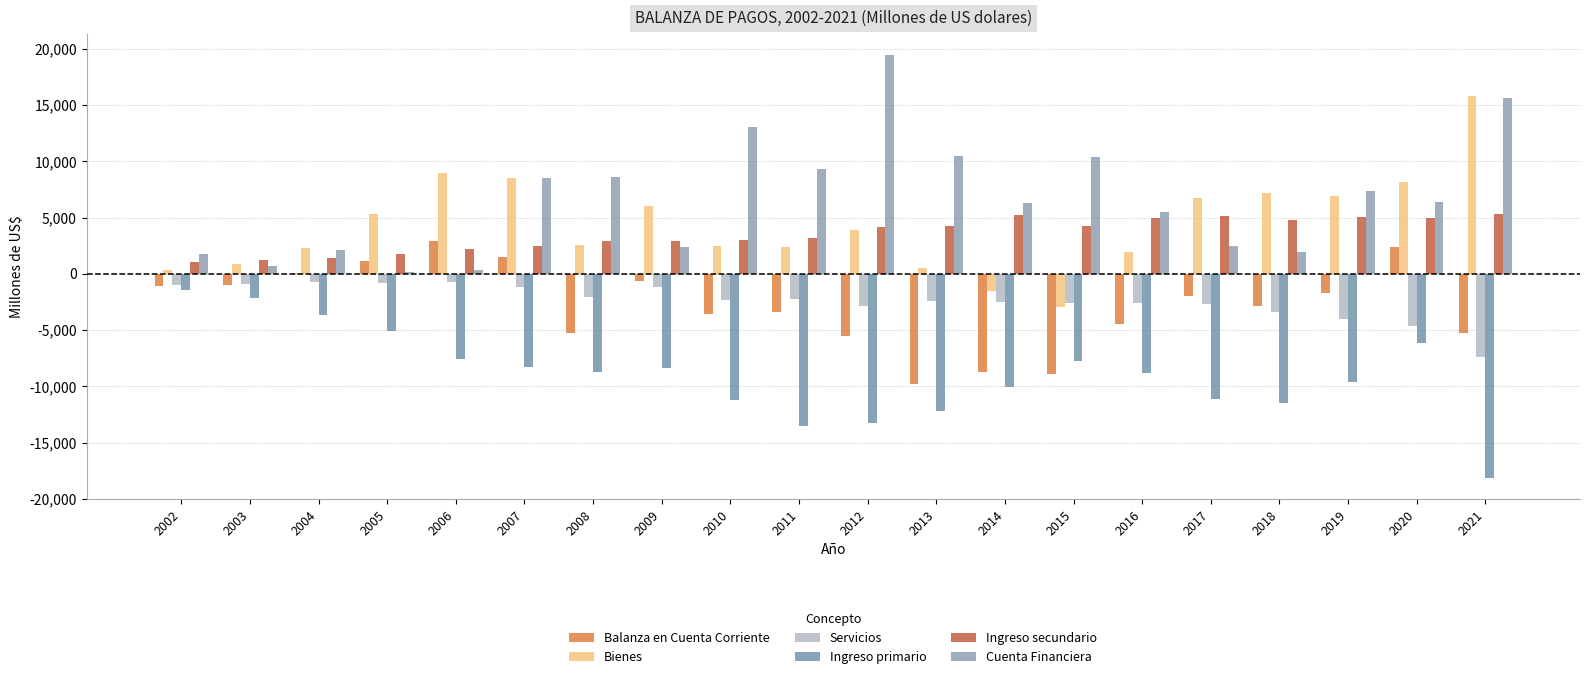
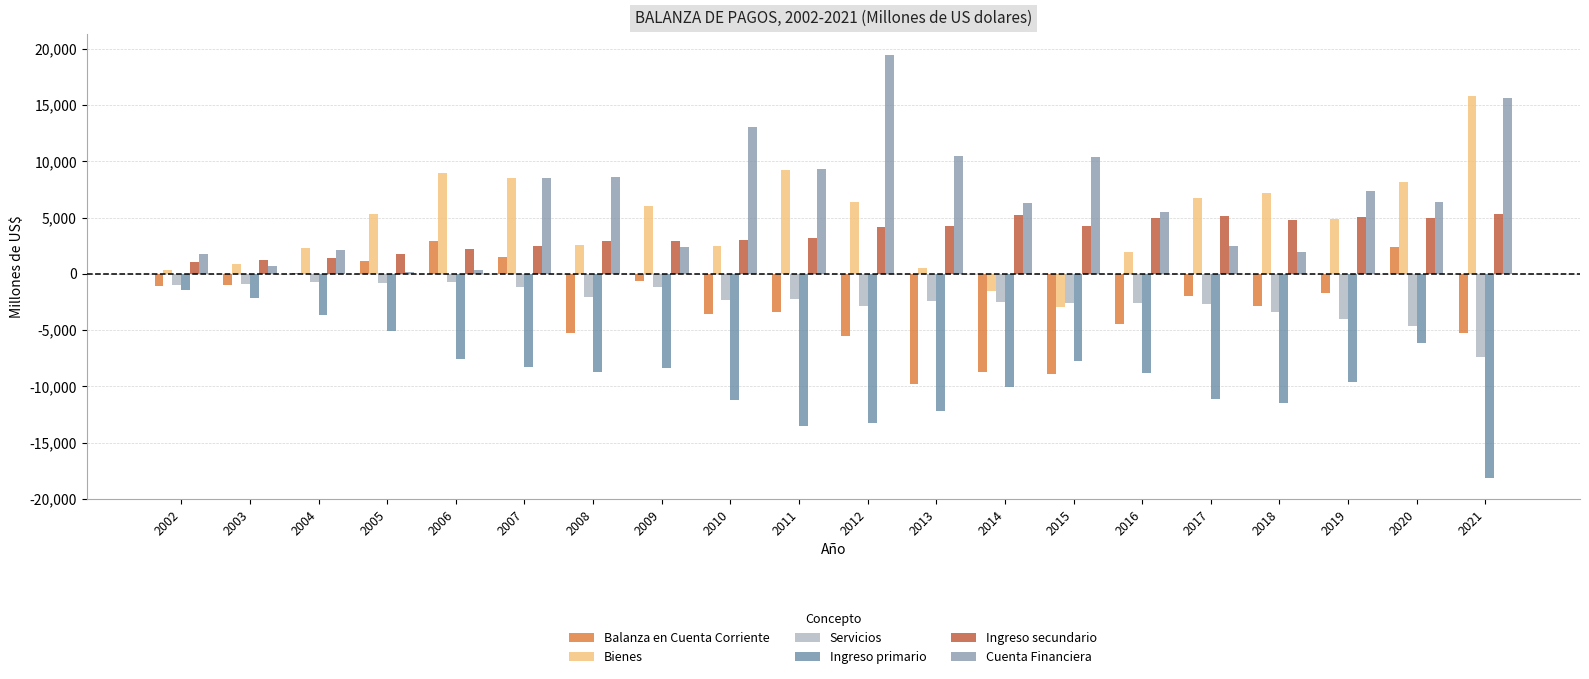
  {
    "Bienes": {
      "2002": "300",
      "2003": "900",
      "2004": "2,300",
      "2005": "5,300",
      "2006": "9,000",
      "2007": "8,500",
      "2008": "2,600",
      "2009": "6,100",
      "2010": "2,500",
-     "2011": "2,400",
-     "2012": "3,900",
+     "2011": "9,200",
+     "2012": "6,400",
      "2013": "500",
      "2014": "-1,500",
      "2015": "-2,900",
      "2016": "2,000",
      "2017": "6,700",
      "2018": "7,200",
-     "2019": "6,900",
+     "2019": "4,900",
      "2020": "8,200",
      "2021": "15,800"
    }
  }
